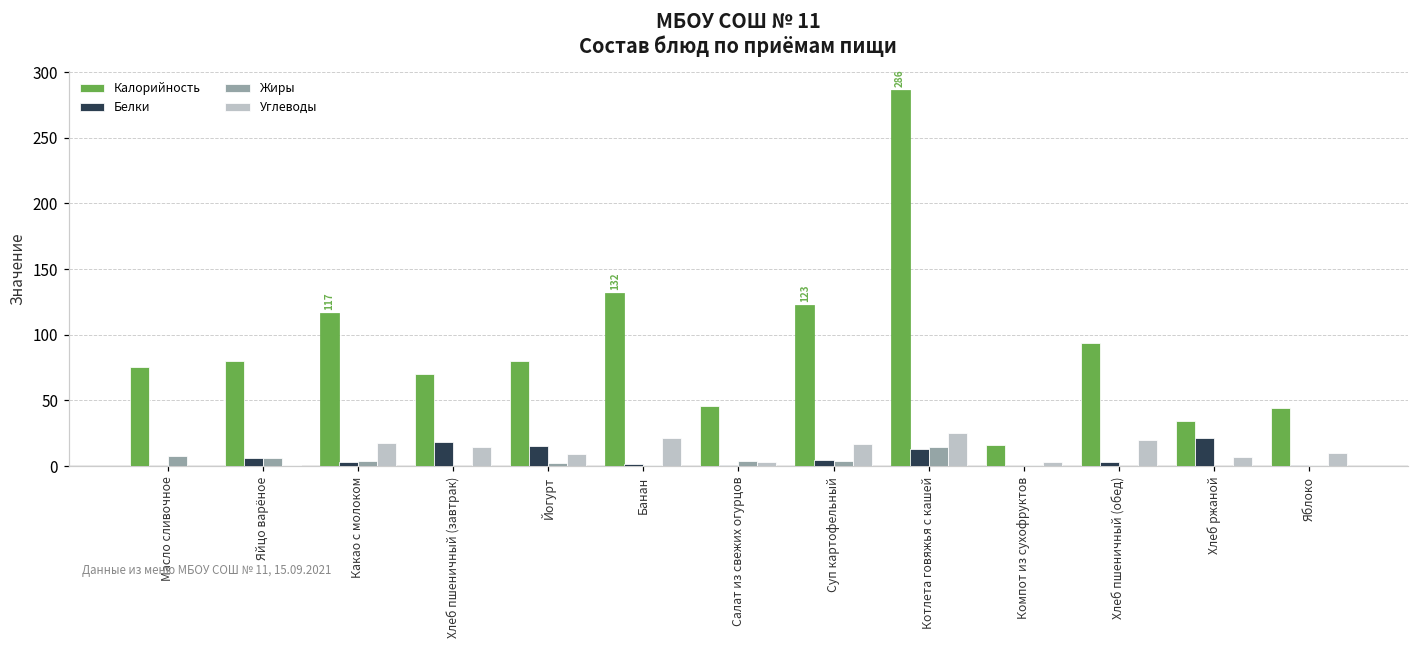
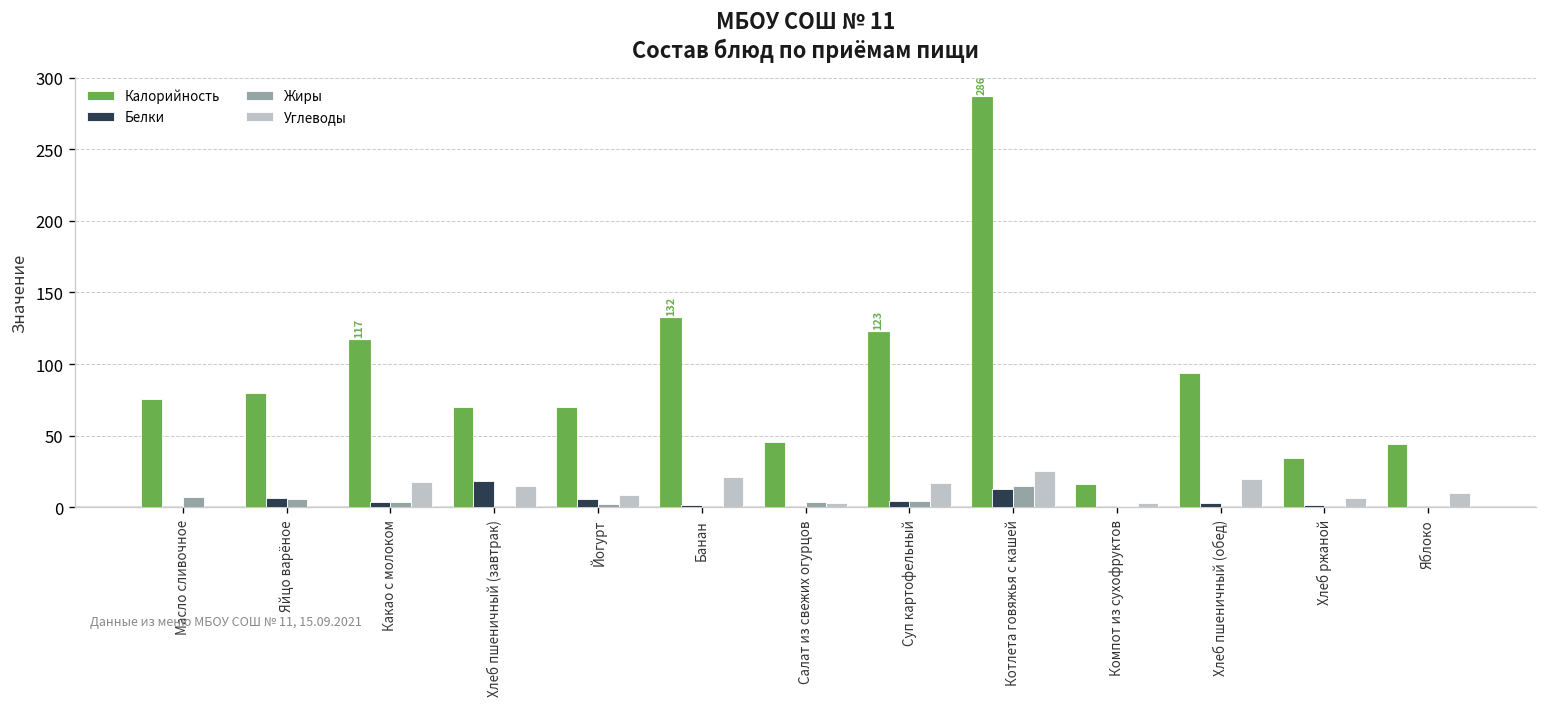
  {
    "Калорийность": {
      "Масло сливочное": 75,
      "Яйцо варёное": 80,
      "Хлеб пшеничный (завтрак)": 70,
-     "Йогурт": 80,
+     "Йогурт": 70,
      "Салат из свежих огурцов": 45,
      "Компот из сухофруктов": 16,
      "Хлеб пшеничный (обед)": 94,
      "Хлеб ржаной": 34,
      "Яблоко": 44
    },
    "Белки": {
      "Яйцо варёное": 6,
      "Какао с молоком": 3,
      "Хлеб пшеничный (завтрак)": 18,
-     "Йогурт": 15,
+     "Йогурт": 6,
      "Суп картофельный": 4,
      "Котлета говяжья с кашей": 13,
      "Компот из сухофруктов": 0,
      "Хлеб пшеничный (обед)": 3,
-     "Хлеб ржаной": 21
+     "Хлеб ржаной": 1
    }
  }
